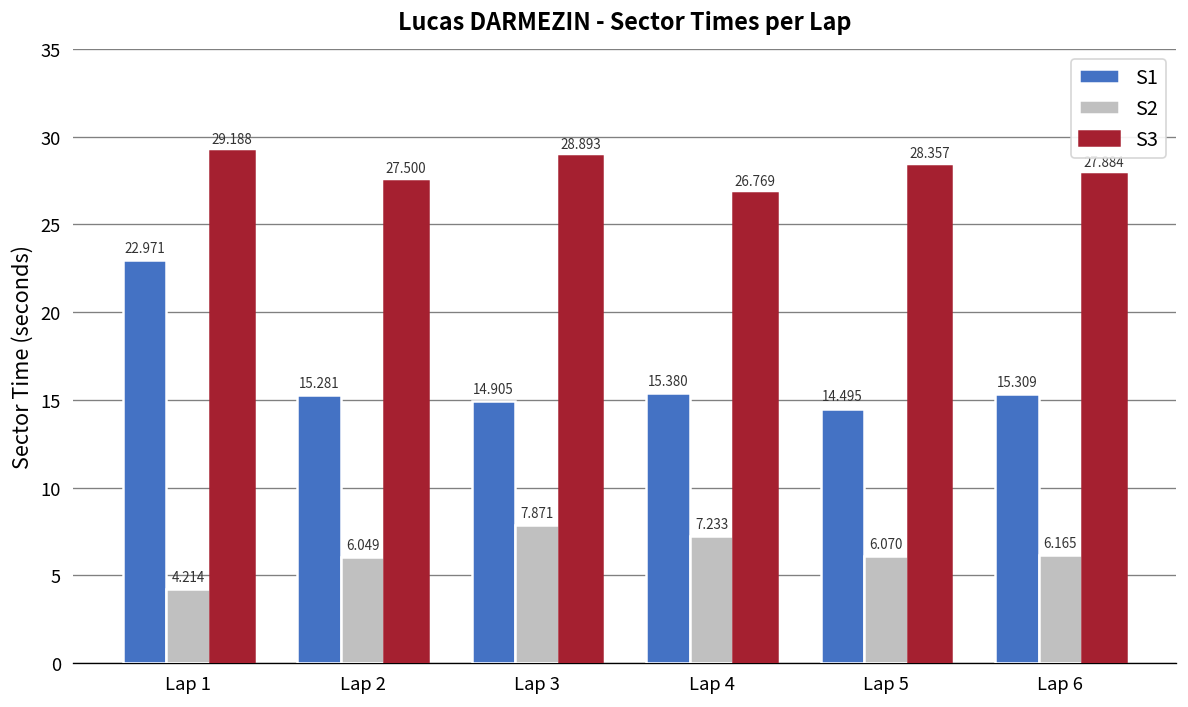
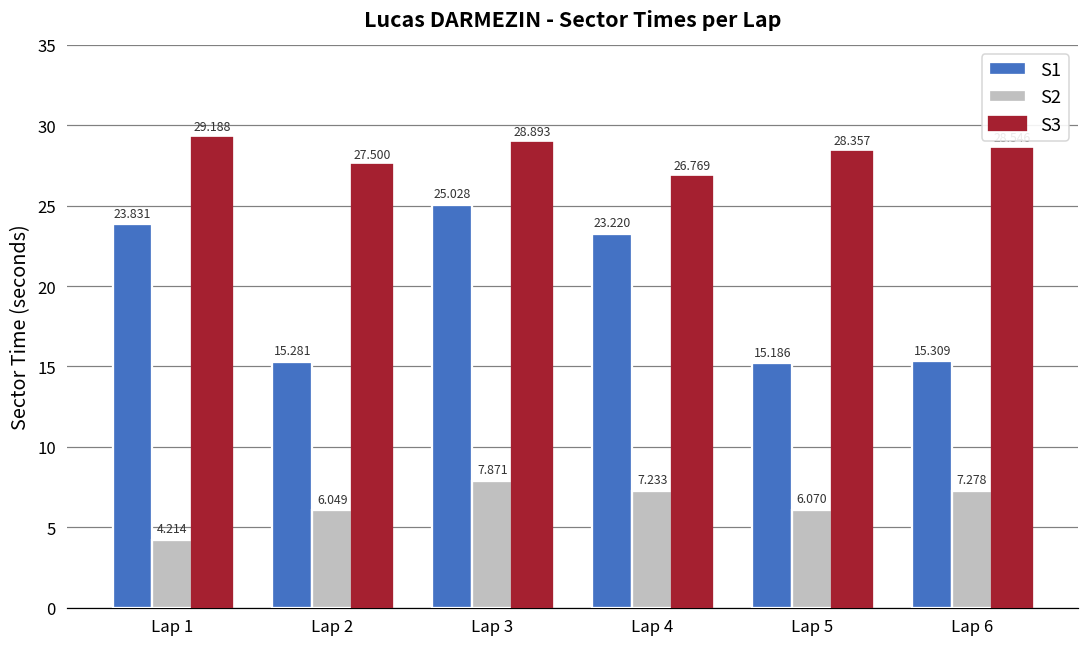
  {
    "S1": {
-     "Lap 1": 22.971,
+     "Lap 1": 23.831,
      "Lap 2": 15.281,
-     "Lap 3": 14.905,
-     "Lap 4": 15.380,
-     "Lap 5": 14.495,
+     "Lap 3": 25.028,
+     "Lap 4": 23.220,
+     "Lap 5": 15.186,
      "Lap 6": 15.309
    },
    "S2": {
      "Lap 1": 4.214,
      "Lap 2": 6.049,
      "Lap 3": 7.871,
      "Lap 4": 7.233,
      "Lap 5": 6.070,
-     "Lap 6": 6.165
+     "Lap 6": 7.278
    },
    "S3": {
-     "Lap 6": 27.9
+     "Lap 6": 28.5
    }
  }
